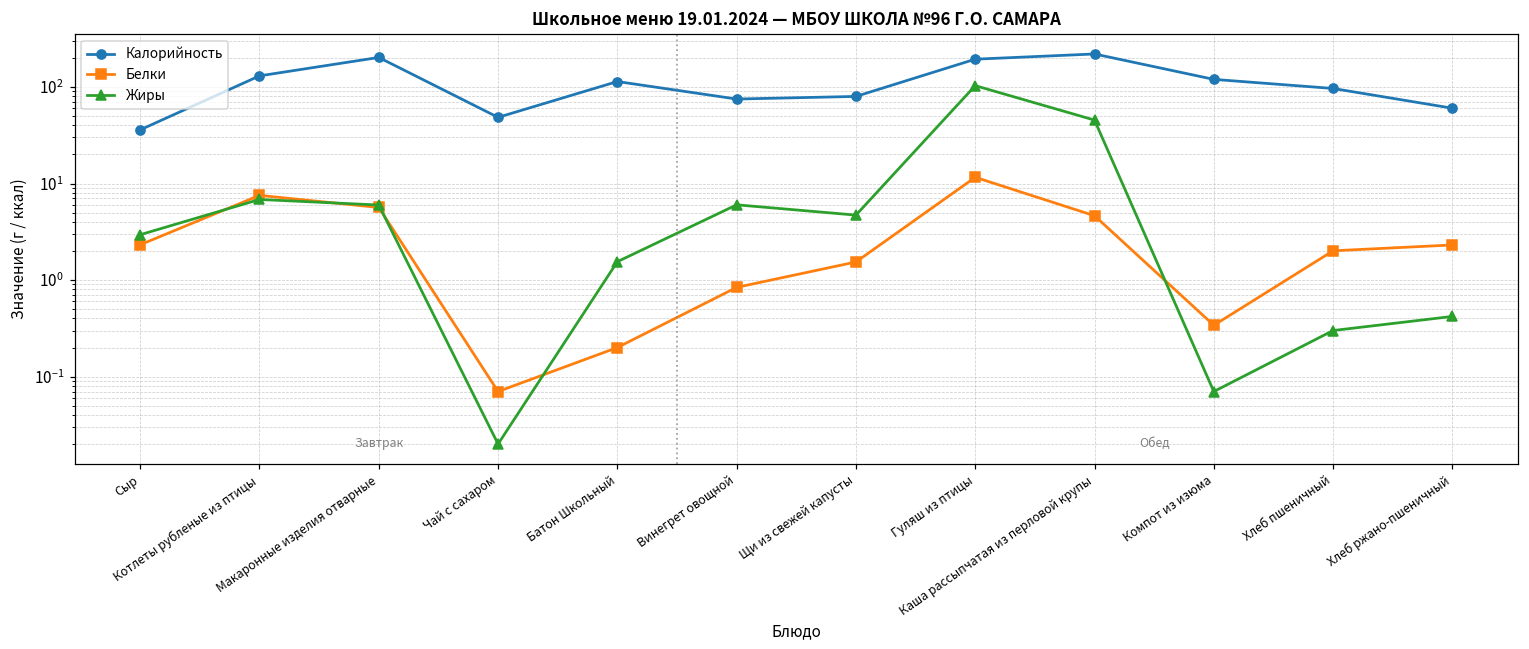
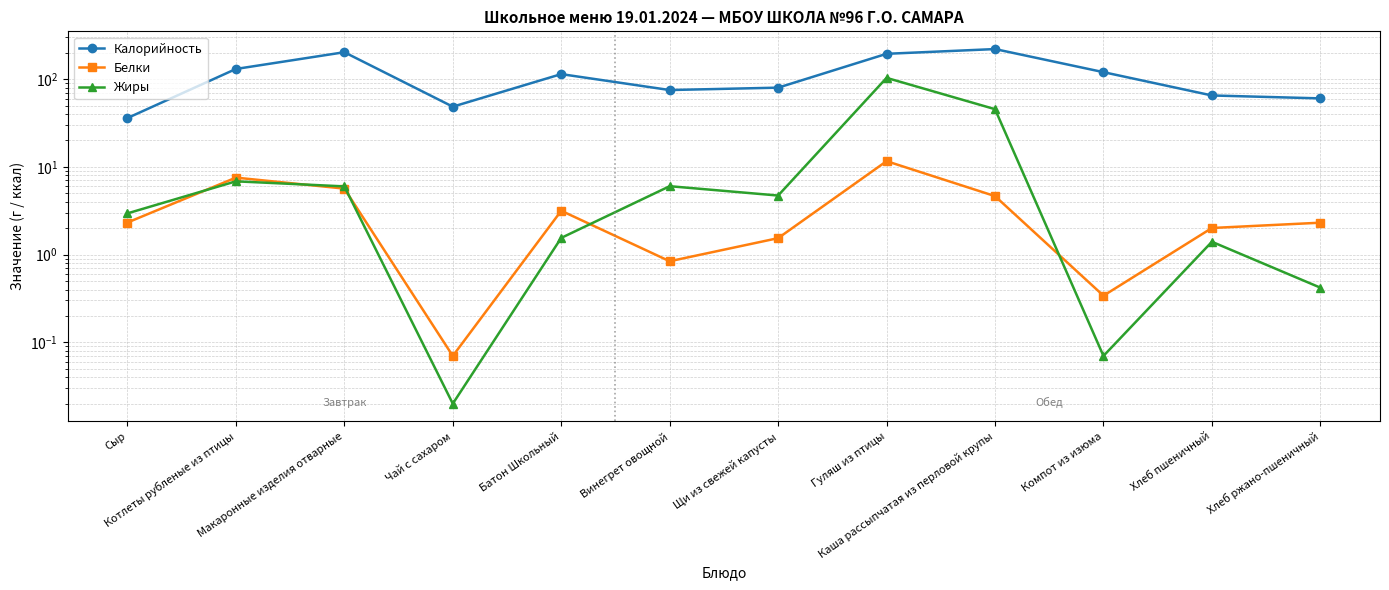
  {
    "Калорийность": {
      "Сыр": 36,
      "Котлеты рубленые из птицы": 130,
      "Макаронные изделия отварные": 200,
      "Чай с сахаром": 50,
      "Батон Школьный": 110,
      "Винегрет овощной": 80,
      "Щи из свежей капусты": 80,
      "Гуляш из птицы": 190,
      "Каша рассыпчатая из перловой крупы": 220,
      "Компот из изюма": 120,
-     "Хлеб пшеничный": 100,
+     "Хлеб пшеничный": 70,
      "Хлеб ржано-пшеничный": 60
    },
    "Белки": {
      "Сыр": 2.3,
      "Котлеты рубленые из птицы": 8,
      "Чай с сахаром": 0.07,
-     "Батон Школьный": 0.20,
+     "Батон Школьный": 3.2,
      "Винегрет овощной": 0.8,
      "Щи из свежей капусты": 1.5,
      "Гуляш из птицы": 12,
      "Каша рассыпчатая из перловой крупы": 5,
      "Компот из изюма": 0.34,
      "Хлеб пшеничный": 2.0,
      "Хлеб ржано-пшеничный": 2.3
    },
    "Жиры": {
      "Сыр": 3.0,
      "Котлеты рубленые из птицы": 7,
      "Чай с сахаром": 0.020,
      "Батон Школьный": 1.6,
      "Винегрет овощной": 6,
      "Щи из свежей капусты": 5,
      "Гуляш из птицы": 100,
      "Каша рассыпчатая из перловой крупы": 50,
      "Компот из изюма": 0.07,
-     "Хлеб пшеничный": 0.3,
+     "Хлеб пшеничный": 1.4,
      "Хлеб ржано-пшеничный": 0.4
    }
  }
